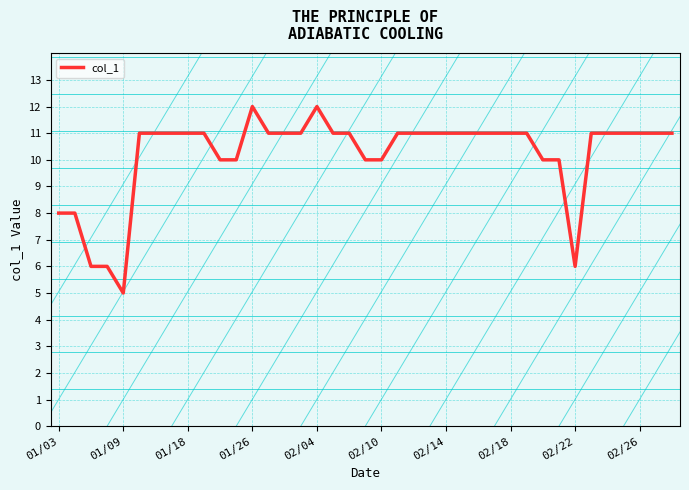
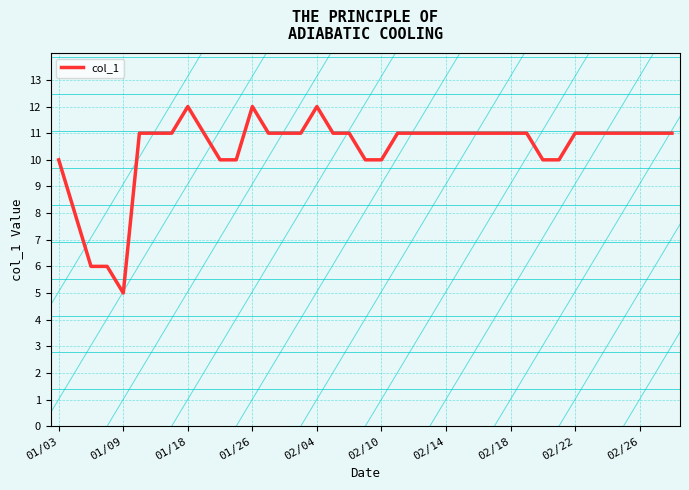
  {
    "col_1": {
-     "01/03": 8,
+     "01/03": 10,
      "01/09": 5,
-     "01/18": 11,
+     "01/18": 12,
      "01/26": 12,
      "02/04": 12,
      "02/10": 10,
      "02/14": 11,
      "02/18": 11,
-     "02/22": 6,
+     "02/22": 11,
      "02/26": 11
    }
  }
